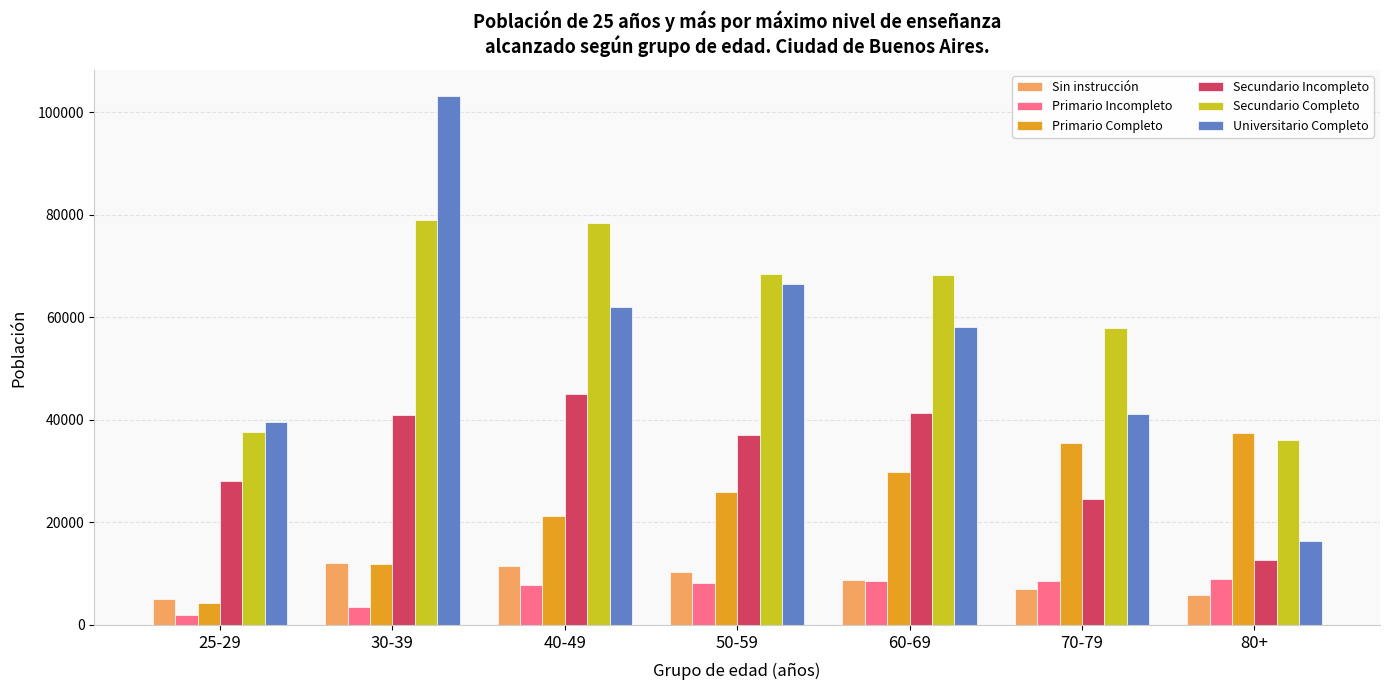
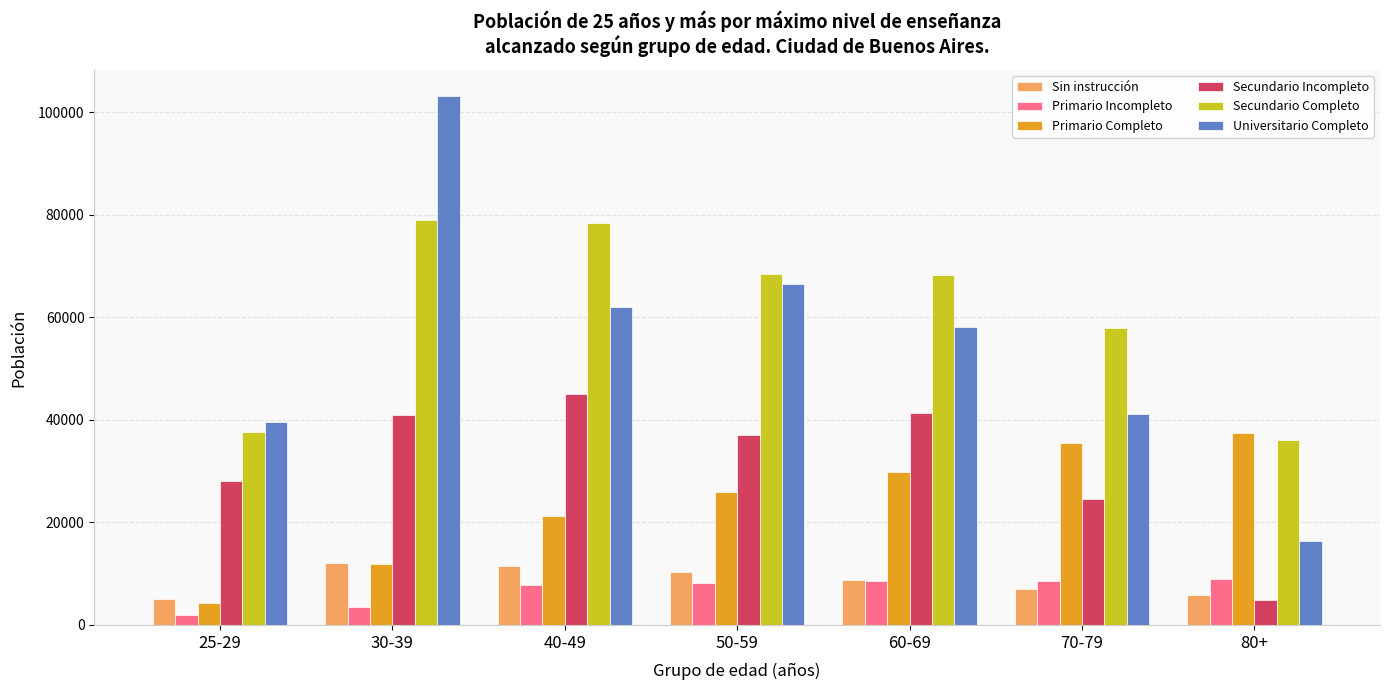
  {
    "Sin instrucción": {
      "25-29": 5000,
      "30-39": 12000,
      "40-49": 11000,
      "50-59": 10000,
      "60-69": 9000,
      "70-79": 7000,
      "80+": 6000
    },
    "Primario Incompleto": {
      "25-29": 2000,
      "30-39": 3000,
      "40-49": 8000,
      "50-59": 8000,
      "60-69": 9000,
      "70-79": 9000,
      "80+": 9000
    },
    "Secundario Incompleto": {
      "25-29": 28000,
      "30-39": 41000,
      "40-49": 45000,
      "50-59": 37000,
      "60-69": 41000,
      "70-79": 25000,
-     "80+": 13000
+     "80+": 5000
    },
    "Universitario Completo": {
      "25-29": 40000,
      "30-39": 103000,
      "40-49": 62000,
      "50-59": 67000,
      "60-69": 58000,
      "70-79": 41000,
      "80+": 16000
    }
  }
